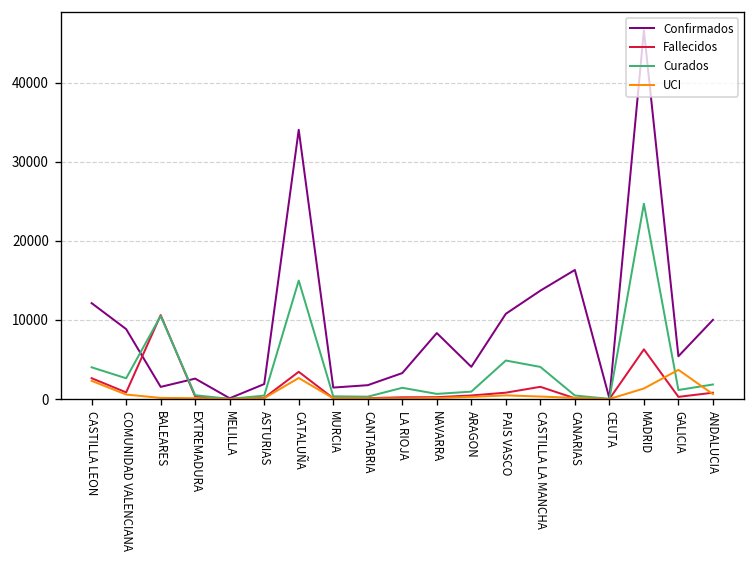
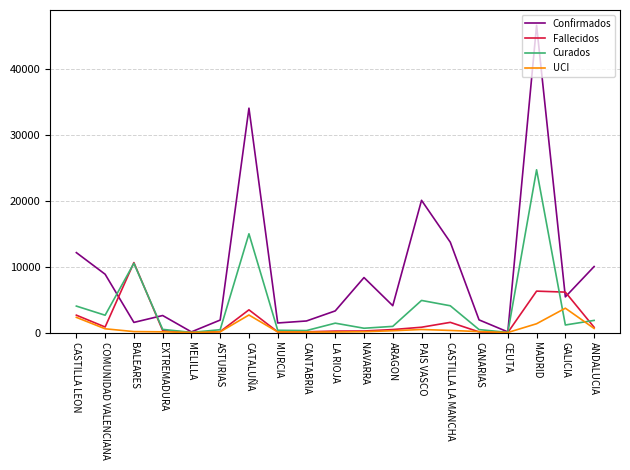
  {
    "Confirmados": {
      "CASTILLA LEON": 12000,
      "COMUNIDAD VALENCIANA": 9000,
      "BALEARES": 2000,
      "EXTREMADURA": 3000,
      "ASTURIAS": 2000,
      "CATALUÑA": 34000,
      "MURCIA": 1000,
      "CANTABRIA": 2000,
      "LA RIOJA": 3000,
      "NAVARRA": 8000,
      "ARAGON": 4000,
-     "PAIS VASCO": 11000,
+     "PAIS VASCO": 20000,
      "CASTILLA LA MANCHA": 14000,
-     "CANARIAS": 16000,
+     "CANARIAS": 2000,
      "GALICIA": 5000,
      "ANDALUCIA": 10000
    },
    "Fallecidos": {
      "CATALUÑA": 3000,
      "CASTILLA LA MANCHA": 2000,
      "MADRID": 6000,
-     "GALICIA": 0
+     "GALICIA": 6000
    },
    "Curados": {
      "CASTILLA LEON": 4000,
      "COMUNIDAD VALENCIANA": 3000,
      "CATALUÑA": 15000,
      "LA RIOJA": 1000,
      "NAVARRA": 1000,
      "ARAGON": 1000,
      "PAIS VASCO": 5000,
      "CASTILLA LA MANCHA": 4000,
      "MADRID": 25000,
      "GALICIA": 1000,
      "ANDALUCIA": 2000
    },
    "UCI": {
      "BALEARES": 0,
      "CATALUÑA": 3000,
      "CASTILLA LA MANCHA": 0,
      "MADRID": 1000,
      "GALICIA": 4000
    }
  }
